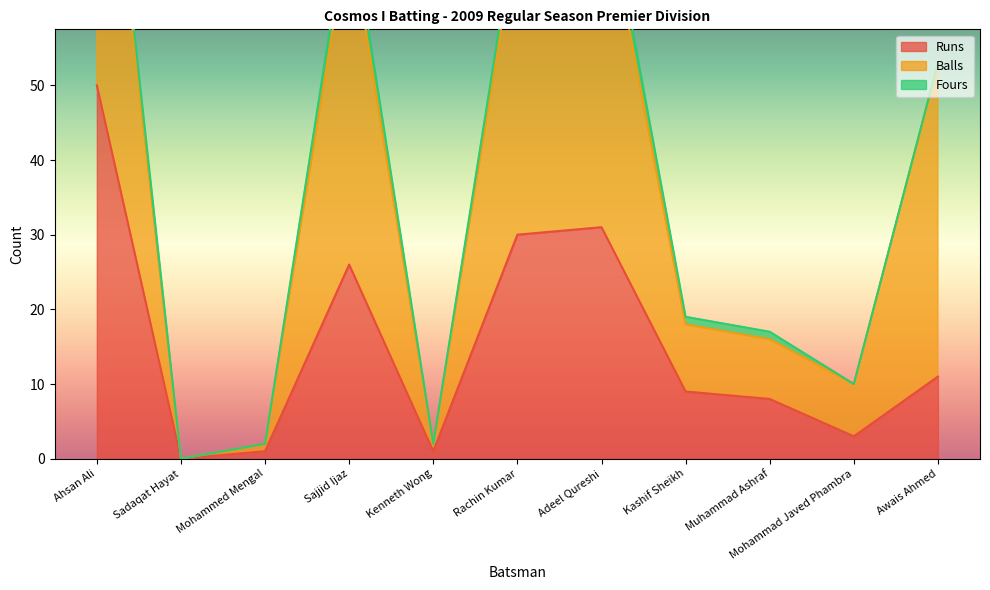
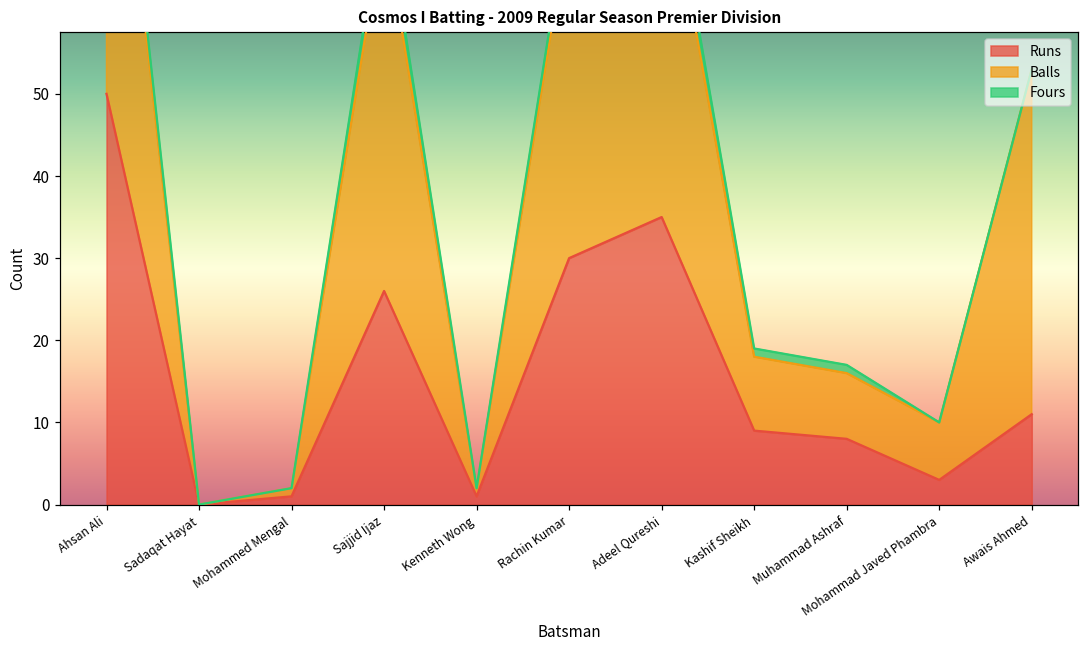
  {
    "Runs": {
      "Ahsan Ali": 50,
      "Mohammed Mengal": 1,
      "Sajjid Ijaz": 26,
      "Kenneth Wong": 1,
      "Rachin Kumar": 30,
-     "Adeel Qureshi": 31,
+     "Adeel Qureshi": 35,
      "Kashif Sheikh": 9,
      "Muhammad Ashraf": 8,
      "Mohammad Javed Phambra": 3,
      "Awais Ahmed": 11
    },
    "Balls": {
      "Kashif Sheikh": 9,
      "Muhammad Ashraf": 8
    },
    "Fours": {
      "Kashif Sheikh": 1,
      "Muhammad Ashraf": 1
    }
  }
